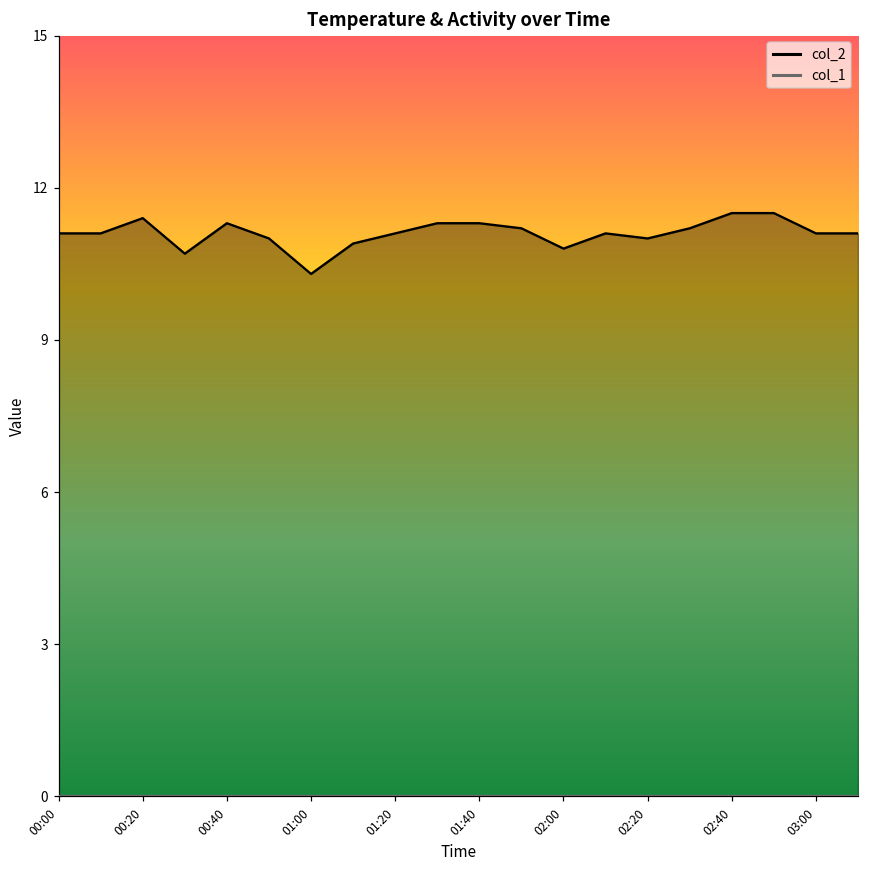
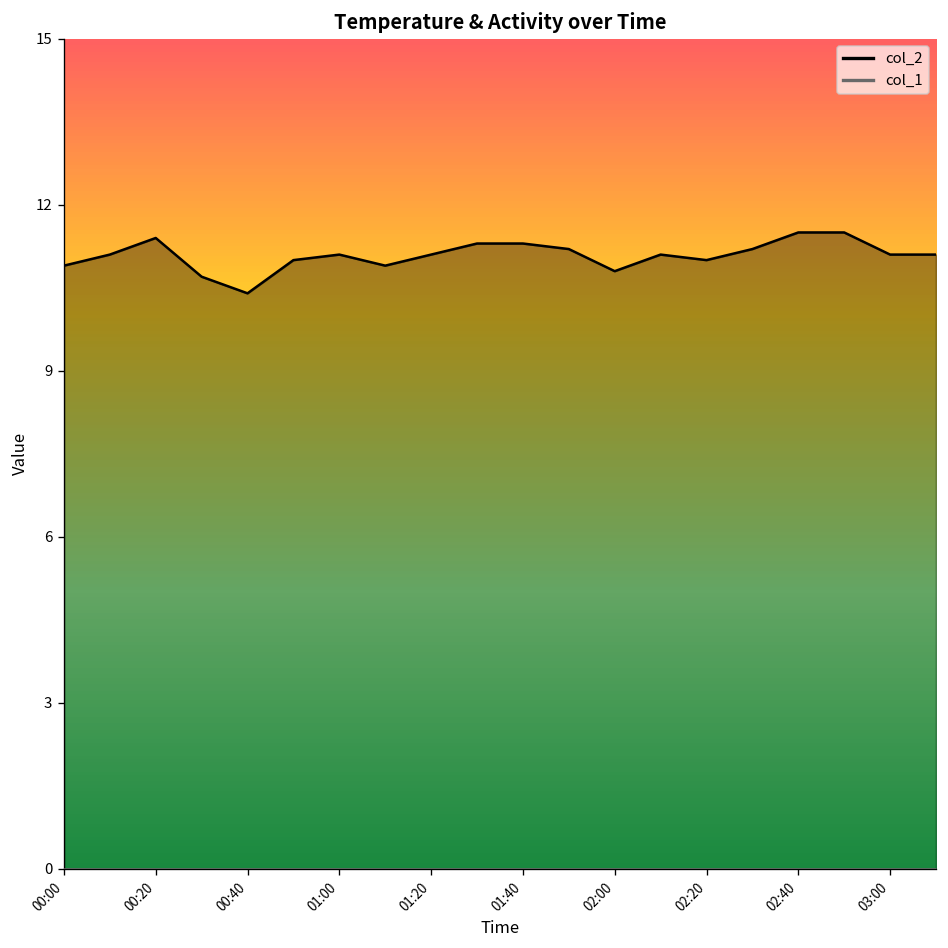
  {
    "col_2": {
-     "00:00": 11.1,
+     "00:00": 10.9,
      "00:20": 11.4,
-     "00:40": 11.3,
-     "01:00": 10.3,
+     "00:40": 10.4,
+     "01:00": 11.1,
      "01:20": 11.1,
      "01:40": 11.3,
      "02:00": 10.8,
      "02:20": 11.0,
      "02:40": 11.5,
      "03:00": 11.1
    },
    "col_1": {
      "00:00": 0.0,
      "00:20": 0.0,
      "00:40": 0.0,
      "01:00": 0.0,
      "01:20": 0.0,
      "01:40": 0.0,
      "02:00": 0.0,
      "02:20": 0.0,
      "02:40": 0.0,
      "03:00": 0.0
    }
  }
